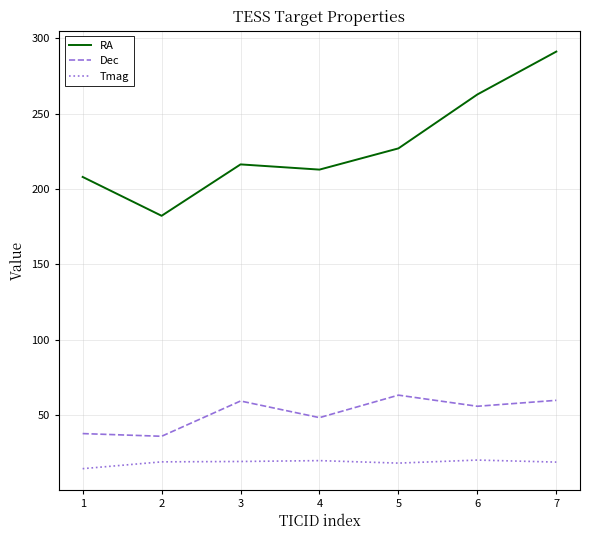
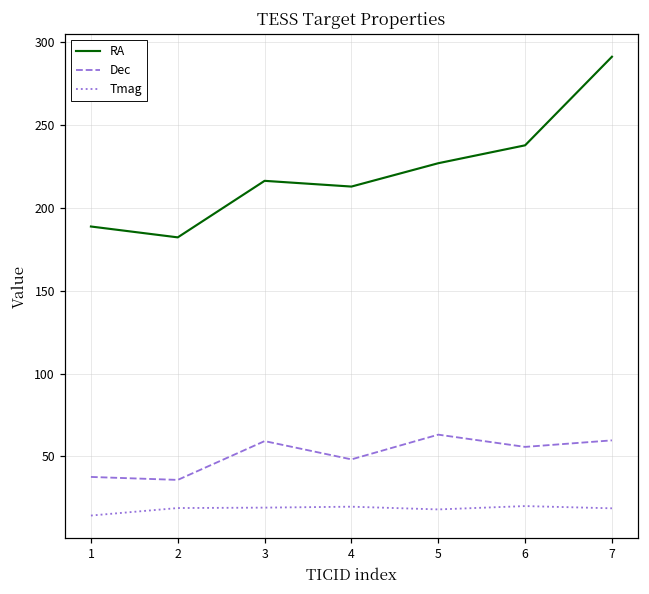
  {
    "RA": {
-     "1": 208,
+     "1": 189,
      "2": 182,
      "3": 216,
      "4": 213,
      "5": 227,
-     "6": 263,
+     "6": 238,
      "7": 291
    }
  }
